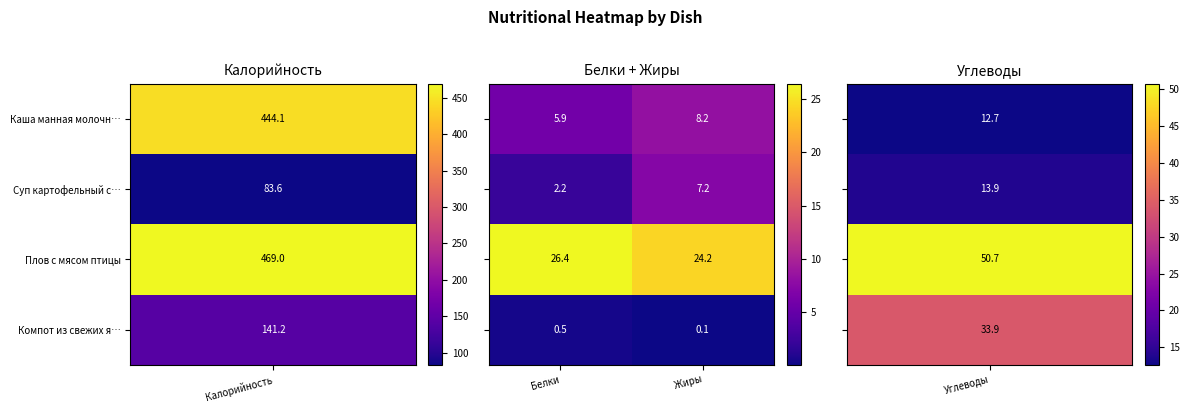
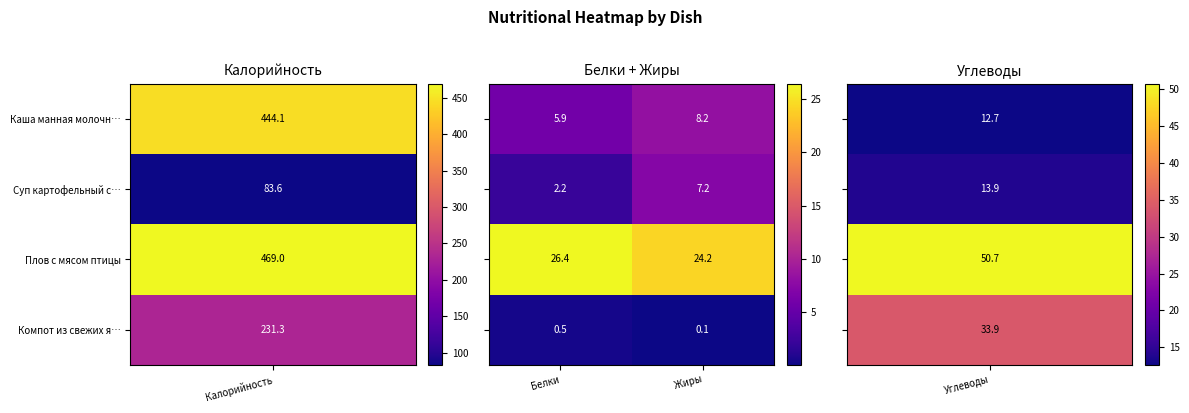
  {
    "Калорийность": {
      "Каша манная молочн…": {
        "Калорийность": 444.1
      },
      "Суп картофельный с…": {
        "Калорийность": 83.6
      },
      "Плов с мясом птицы": {
        "Калорийность": 469.0
      },
      "Компот из свежих я…": {
-       "Калорийность": 141.2
+       "Калорийность": 231.3
      }
    }
  }
